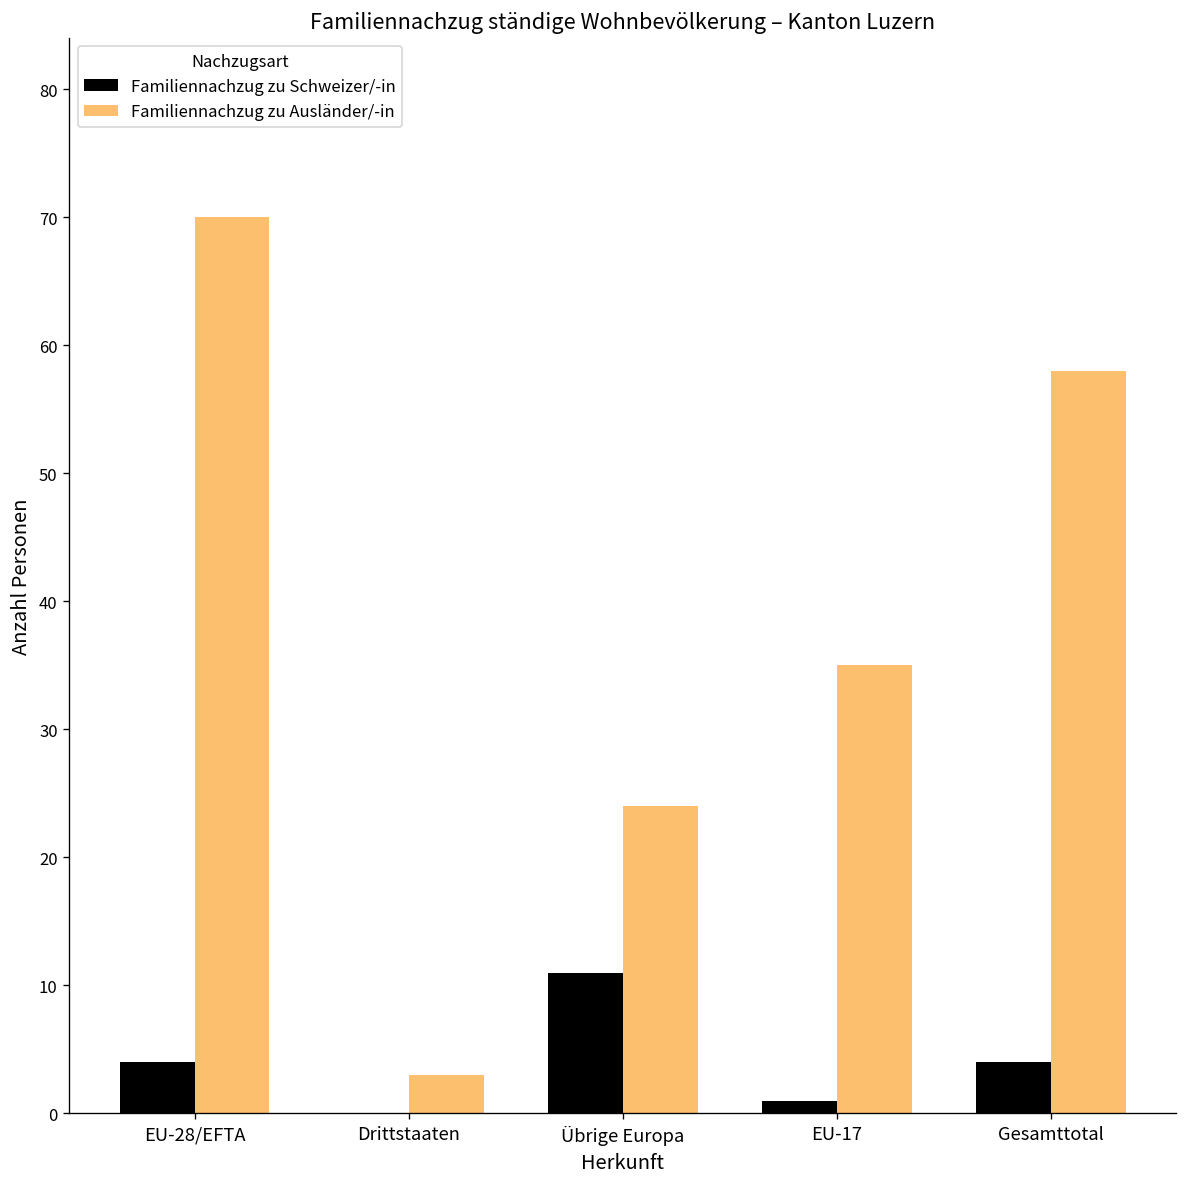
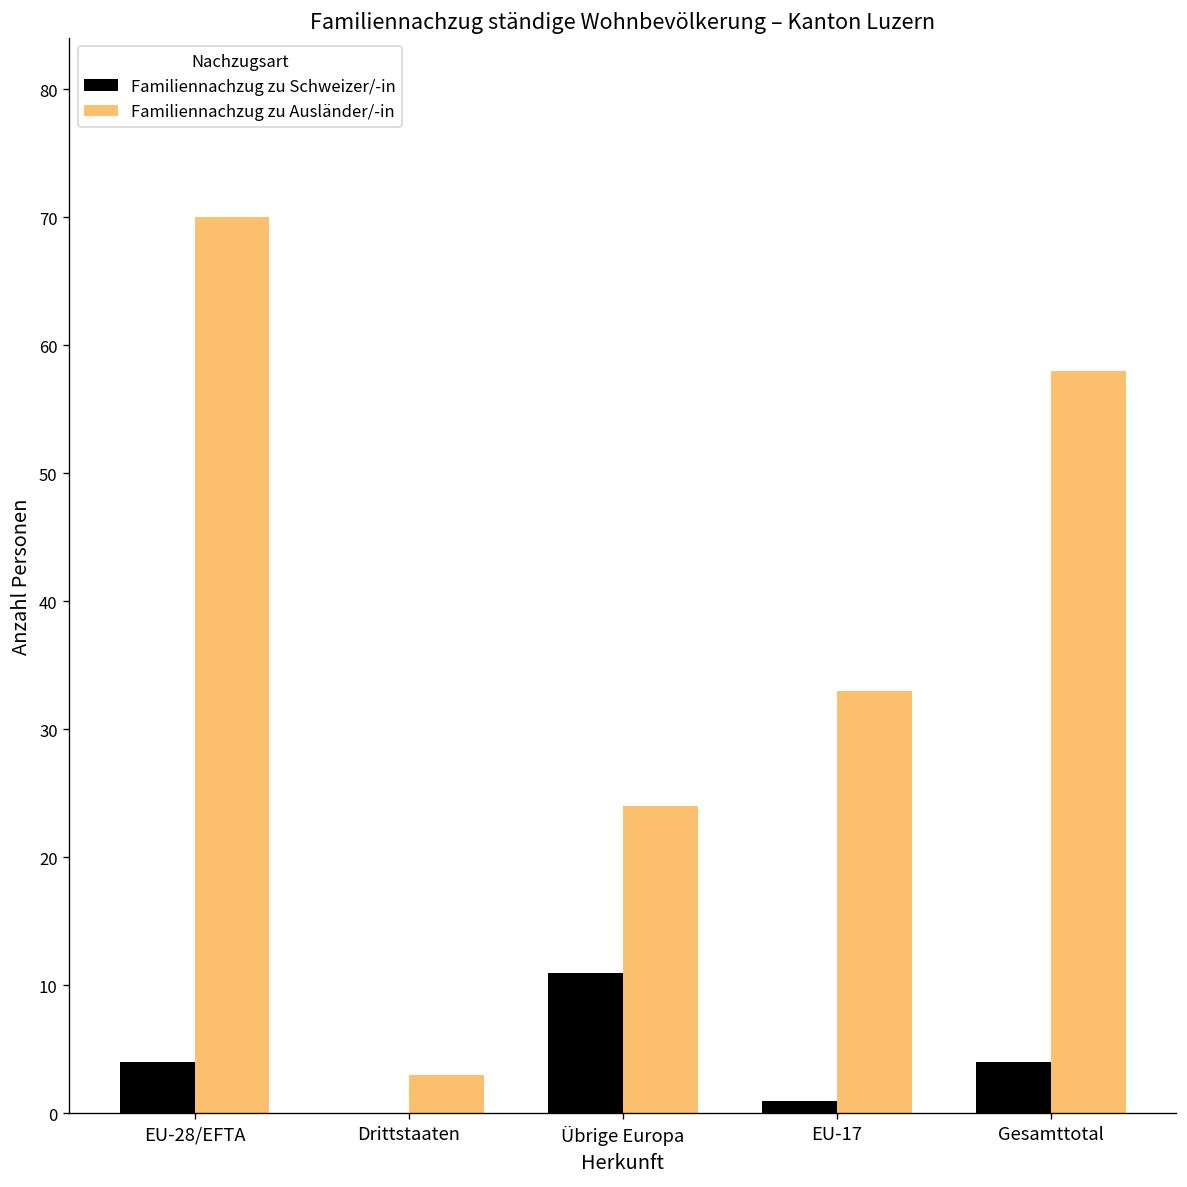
  {
    "Familiennachzug zu Schweizer/-in": {
      "EU-28/EFTA": 4,
      "Drittstaaten": 0,
      "Übrige Europa": 11,
      "EU-17": 1,
      "Gesamttotal": 4
    },
    "Familiennachzug zu Ausländer/-in": {
      "EU-28/EFTA": 70,
      "Drittstaaten": 3,
      "Übrige Europa": 24,
-     "EU-17": 35,
+     "EU-17": 33,
      "Gesamttotal": 58
    }
  }
